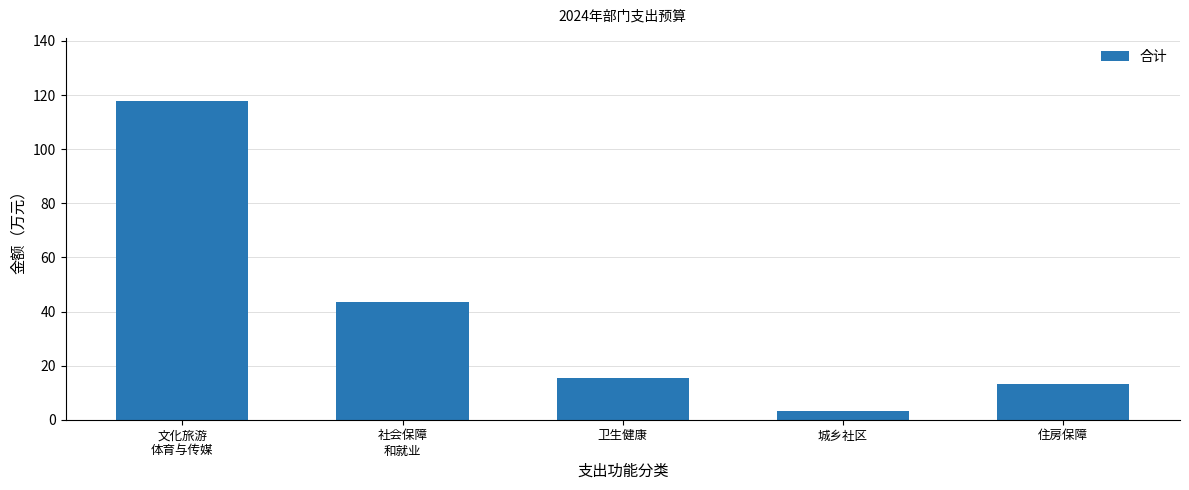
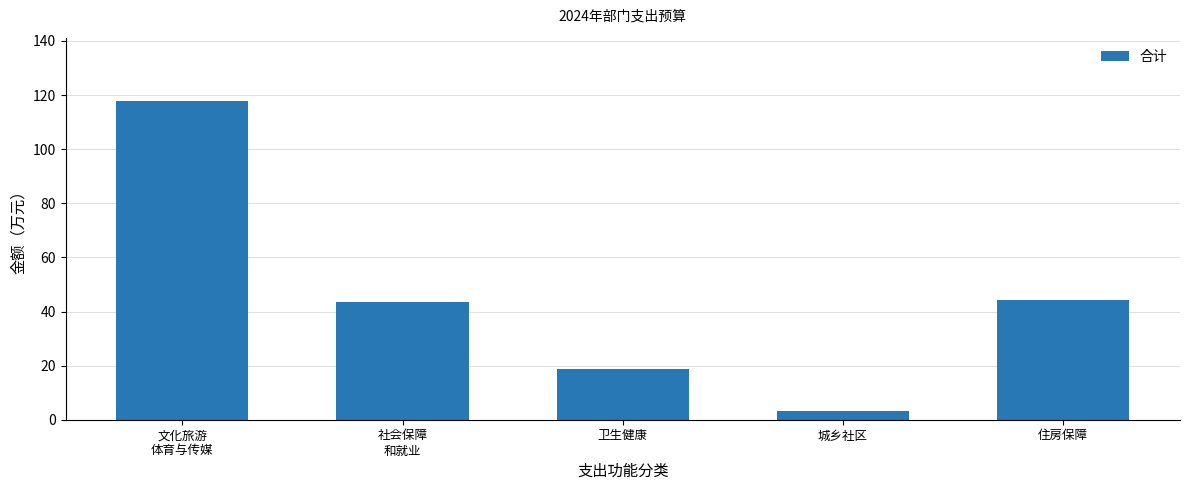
  {
    "文化旅游 体育与传媒": 118,
    "社会保障 和就业": 44,
-   "卫生健康": 15,
+   "卫生健康": 19,
    "城乡社区": 3,
-   "住房保障": 13
+   "住房保障": 44
  }
